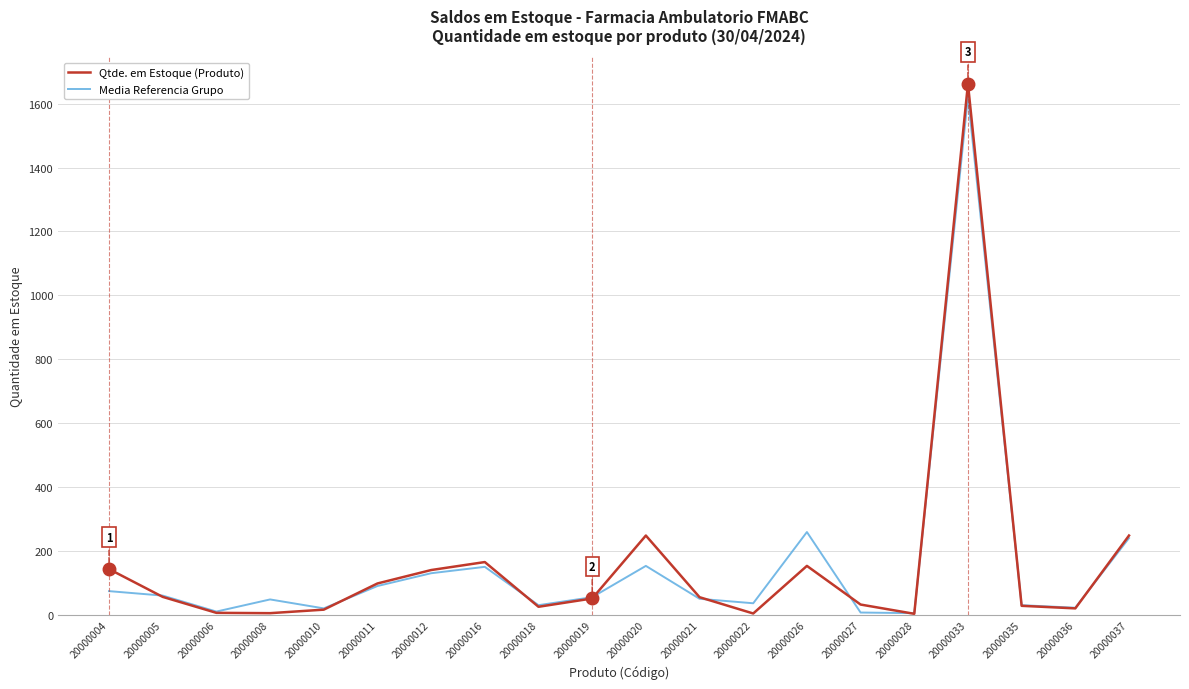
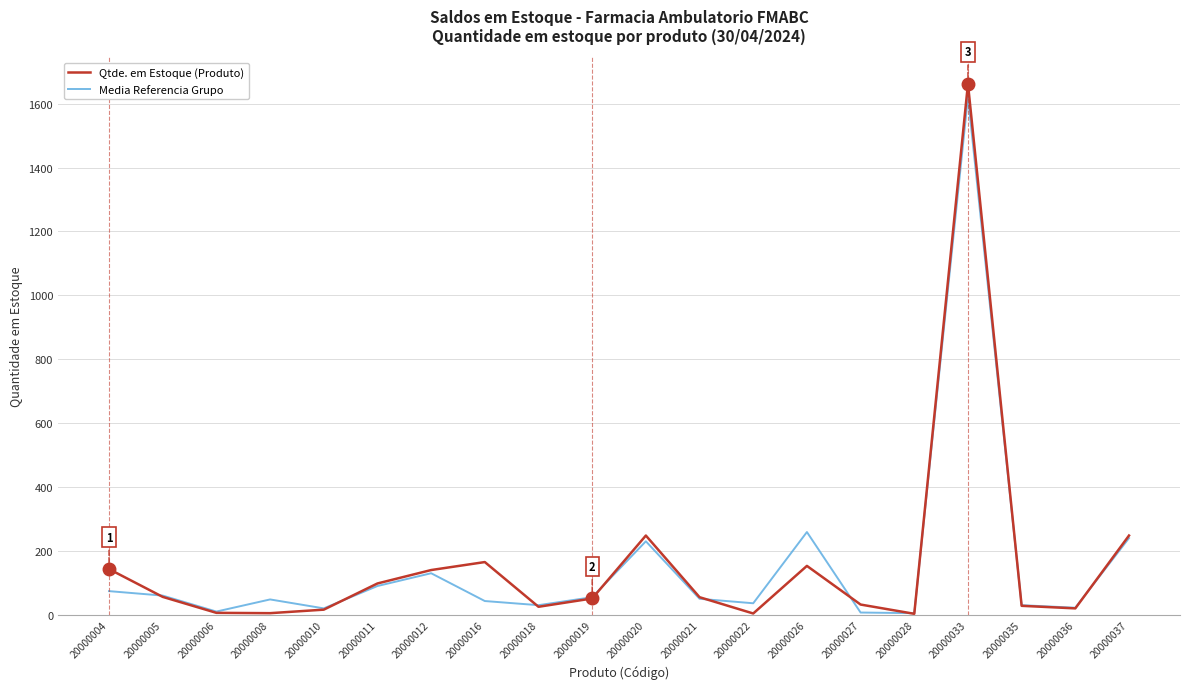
  {
    "Media Referencia Grupo": {
      "20000004": 70,
      "20000008": 50,
      "20000012": 130,
-     "20000016": 150,
-     "20000020": 150,
+     "20000016": 40,
+     "20000020": 230,
      "20000022": 40,
      "20000026": 260,
      "20000027": 10,
      "20000033": 1620,
      "20000037": 240
    }
  }
